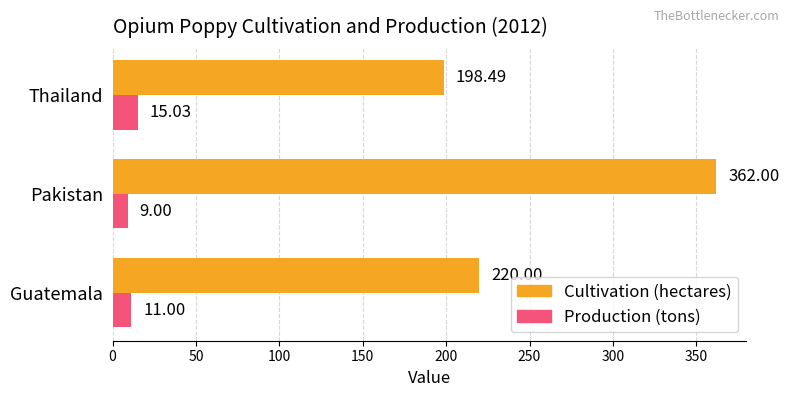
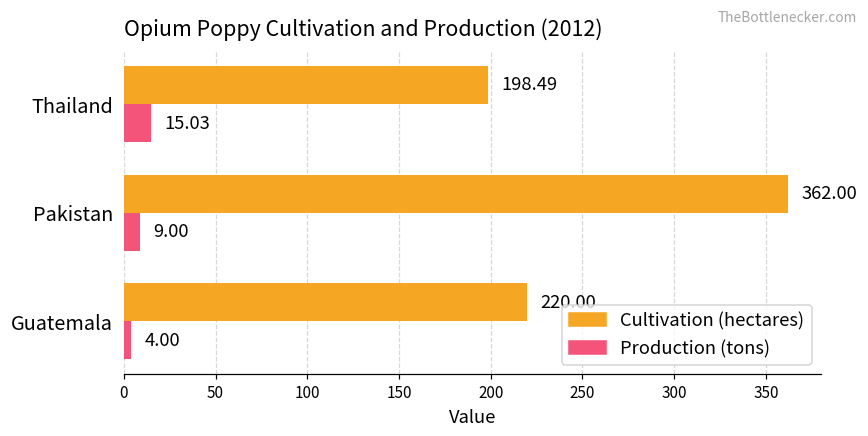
  {
    "Cultivation (hectares)": {
      "Thailand": 198.49,
      "Pakistan": 362.00
    },
    "Production (tons)": {
      "Thailand": 15.03,
      "Pakistan": 9.00,
-     "Guatemala": 11.00
+     "Guatemala": 4.00
    }
  }
